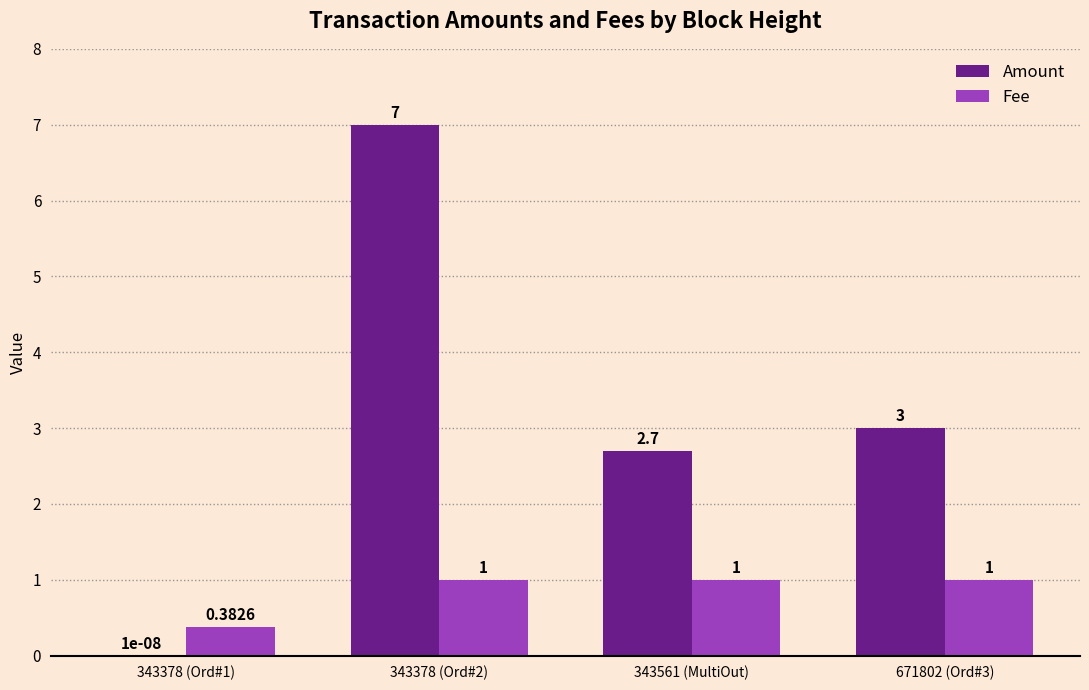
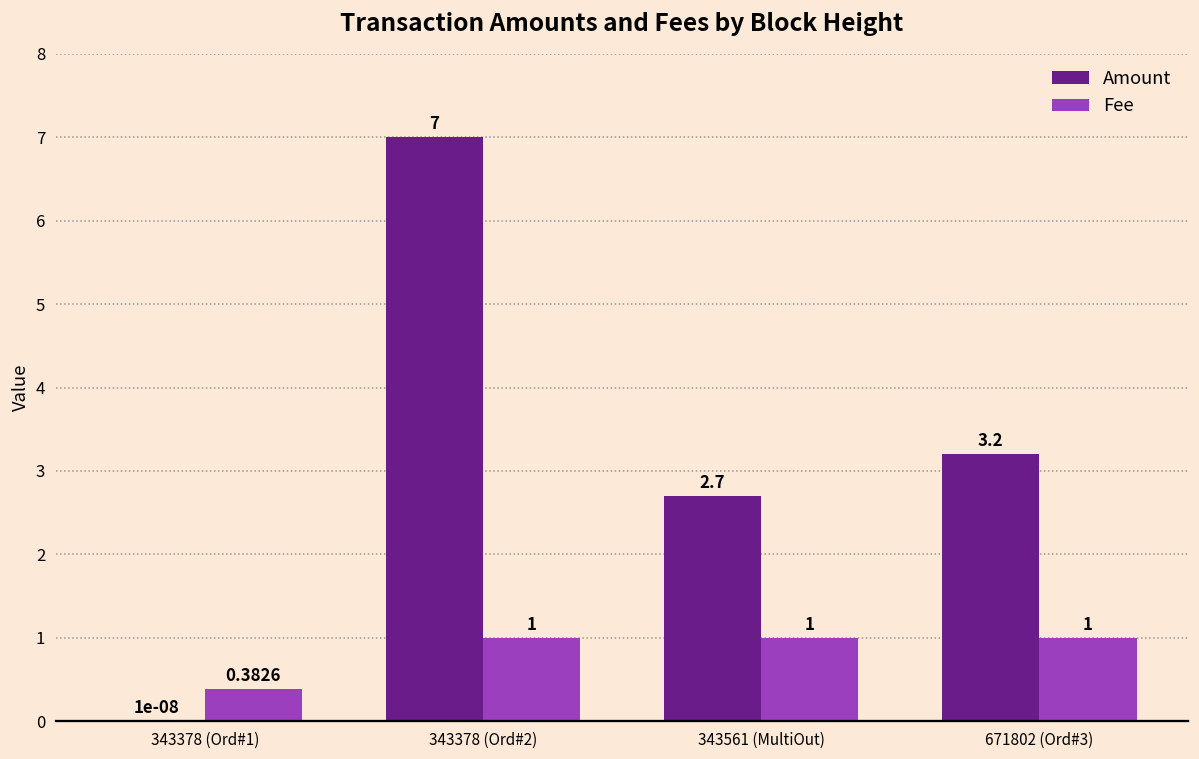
  {
    "Amount": {
      "343378 (Ord#1)": "1e-08",
      "343378 (Ord#2)": "7",
      "343561 (MultiOut)": "2.7",
-     "671802 (Ord#3)": "3"
+     "671802 (Ord#3)": "3.2"
    },
    "Fee": {
      "343378 (Ord#1)": "0.3826",
      "343378 (Ord#2)": "1",
      "343561 (MultiOut)": "1",
      "671802 (Ord#3)": "1"
    }
  }
